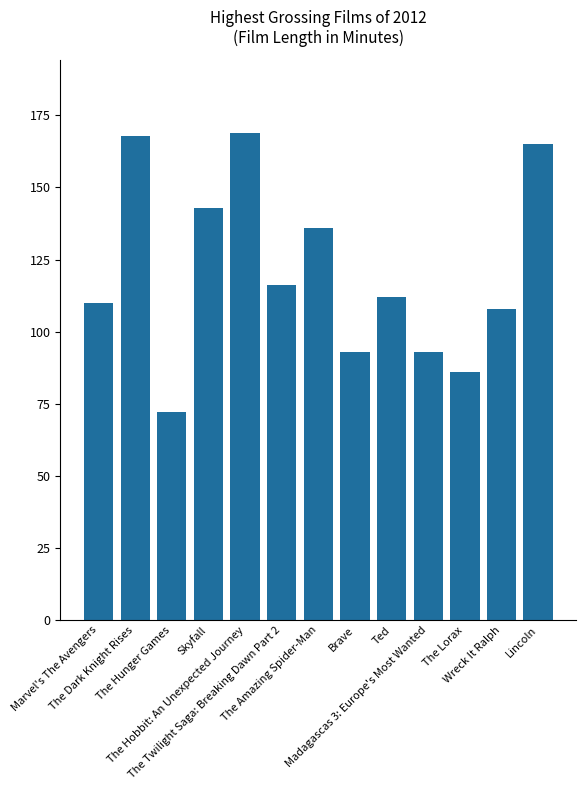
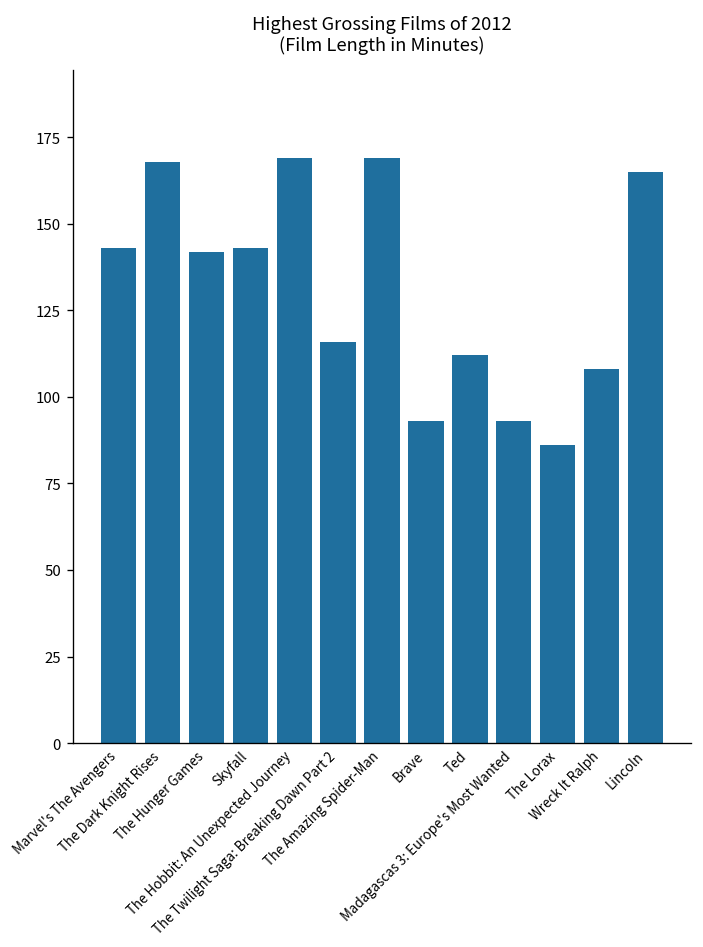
  {
-   "Marvel's The Avengers": 110,
+   "Marvel's The Avengers": 143,
    "The Dark Knight Rises": 168,
-   "The Hunger Games": 72,
+   "The Hunger Games": 142,
    "Skyfall": 143,
    "The Hobbit: An Unexpected Journey": 169,
    "The Twilight Saga: Breaking Dawn Part 2": 116,
-   "The Amazing Spider-Man": 136,
+   "The Amazing Spider-Man": 169,
    "Brave": 93,
    "Ted": 112,
    "Madagascas 3: Europe's Most Wanted": 93,
    "The Lorax": 86,
    "Wreck It Ralph": 108,
    "Lincoln": 165
  }
